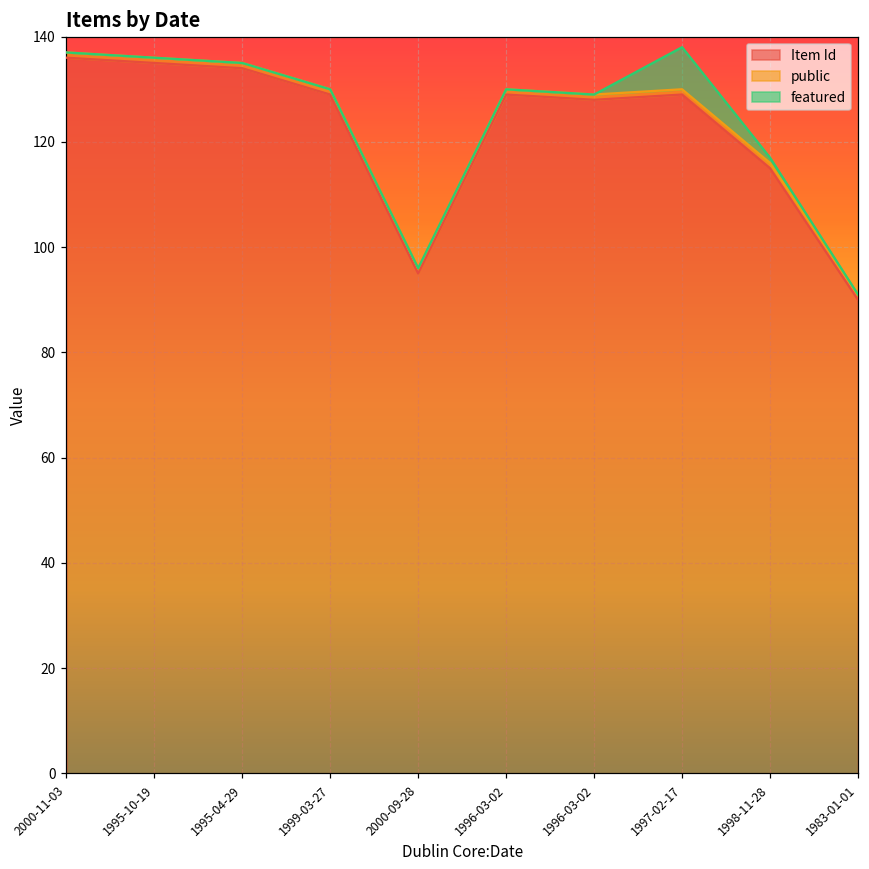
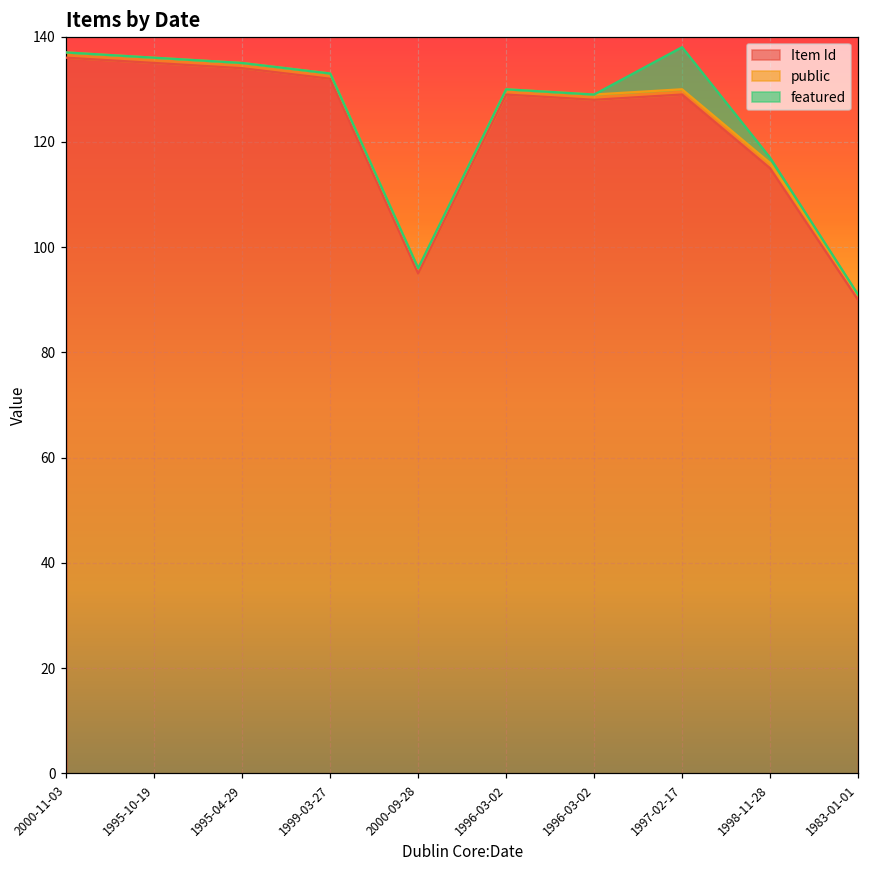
  {
    "Item Id": {
      "2000-11-03": 136,
      "1995-10-19": 135,
      "1995-04-29": 134,
-     "1999-03-27": 129,
+     "1999-03-27": 132,
      "2000-09-28": 95,
      "1997-02-17": 129,
      "1998-11-28": 115,
      "1983-01-01": 90
    },
    "public": {
      "1997-02-17": 1,
      "1998-11-28": 1
    },
    "featured": {
      "1997-02-17": 8,
      "1998-11-28": 1
    }
  }
